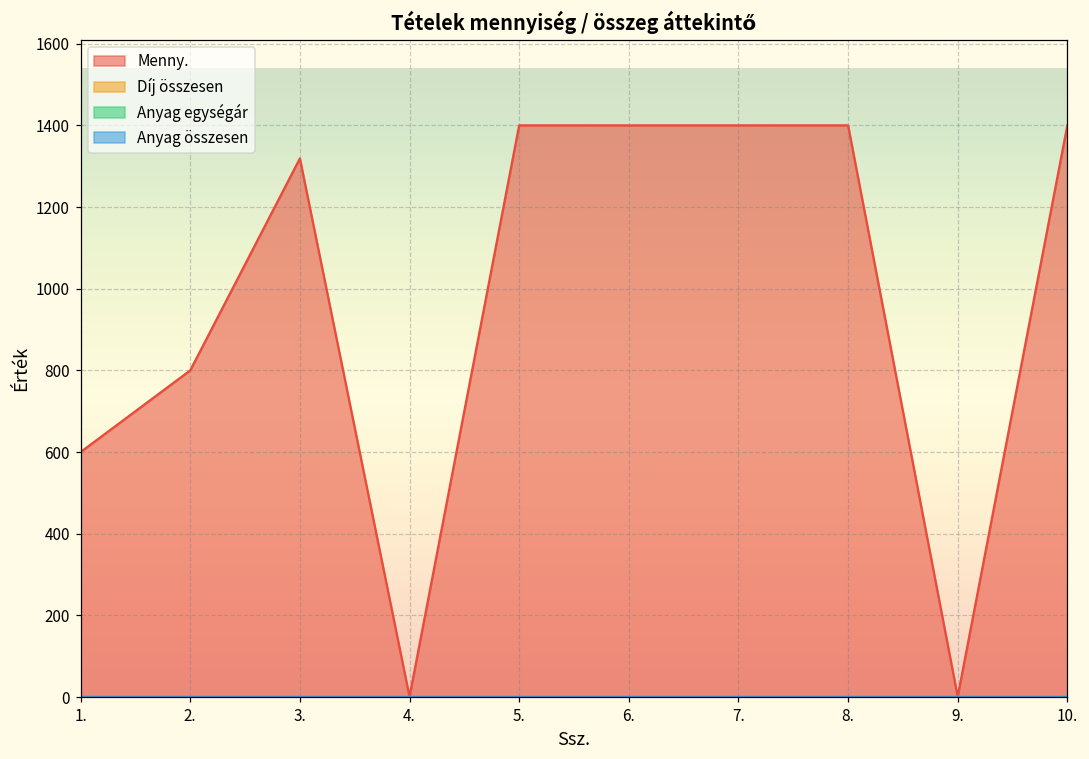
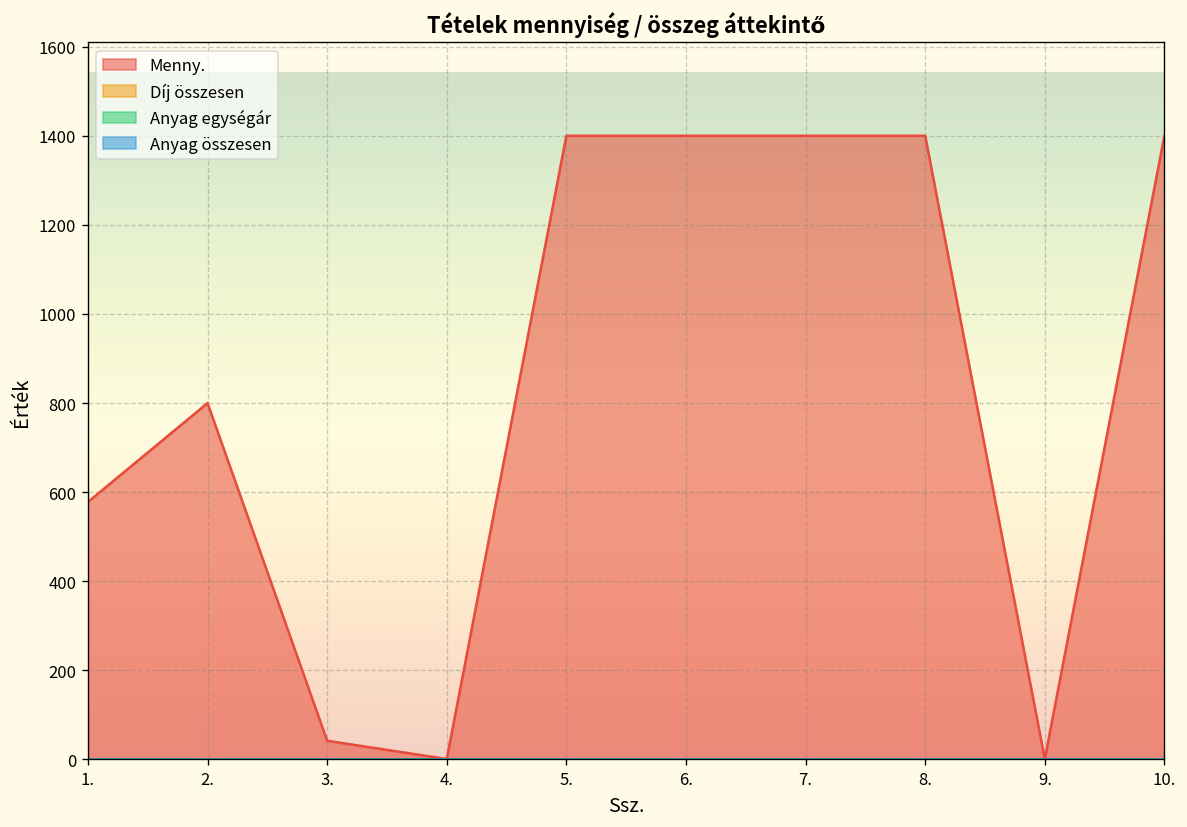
  {
    "Menny.": {
-     "1.": 600,
+     "1.": 580,
      "2.": 800,
-     "3.": 1320,
+     "3.": 40,
      "5.": 1400,
      "6.": 1400,
      "7.": 1400,
      "8.": 1400,
      "10.": 1400
    },
    "Anyag összesen": {
      "1.": 0,
      "2.": 0,
      "3.": 0,
      "5.": 0,
      "6.": 0,
      "7.": 0,
      "8.": 0,
      "10.": 0
    }
  }
